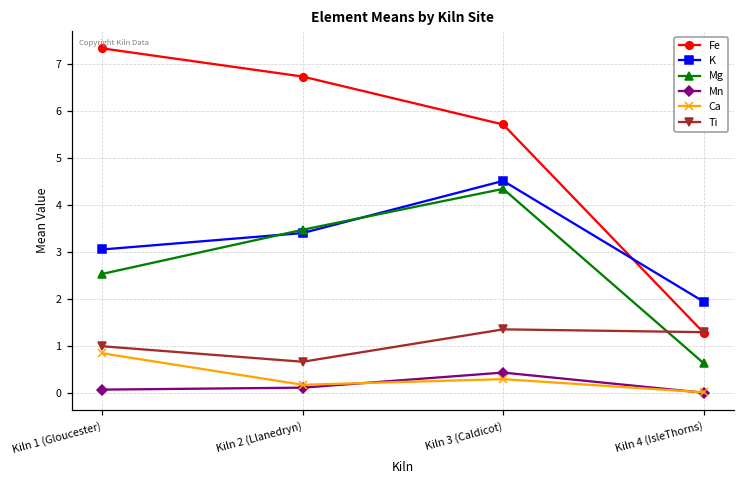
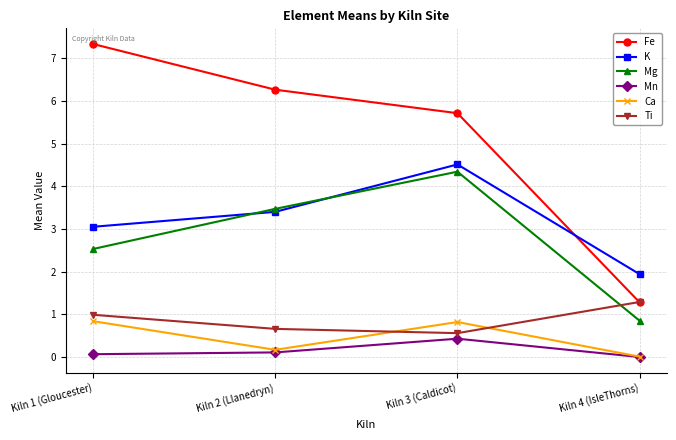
  {
    "Fe": {
      "Kiln 1 (Gloucester)": 7.3,
-     "Kiln 2 (Llanedryn)": 6.7,
+     "Kiln 2 (Llanedryn)": 6.3,
      "Kiln 3 (Caldicot)": 5.7
    },
    "K": {
      "Kiln 1 (Gloucester)": 3.1,
      "Kiln 2 (Llanedryn)": 3.4,
      "Kiln 3 (Caldicot)": 4.5,
      "Kiln 4 (IsleThorns)": 1.9
    },
    "Mg": {
      "Kiln 1 (Gloucester)": 2.5,
      "Kiln 2 (Llanedryn)": 3.5,
      "Kiln 3 (Caldicot)": 4.3,
-     "Kiln 4 (IsleThorns)": 0.6
+     "Kiln 4 (IsleThorns)": 0.9
    },
    "Mn": {
      "Kiln 1 (Gloucester)": 0.1,
      "Kiln 2 (Llanedryn)": 0.1,
      "Kiln 3 (Caldicot)": 0.4
    },
    "Ca": {
      "Kiln 1 (Gloucester)": 0.8,
      "Kiln 2 (Llanedryn)": 0.2,
-     "Kiln 3 (Caldicot)": 0.3
+     "Kiln 3 (Caldicot)": 0.8
    },
    "Ti": {
      "Kiln 1 (Gloucester)": 1.0,
      "Kiln 2 (Llanedryn)": 0.7,
-     "Kiln 3 (Caldicot)": 1.4
+     "Kiln 3 (Caldicot)": 0.6
    }
  }
